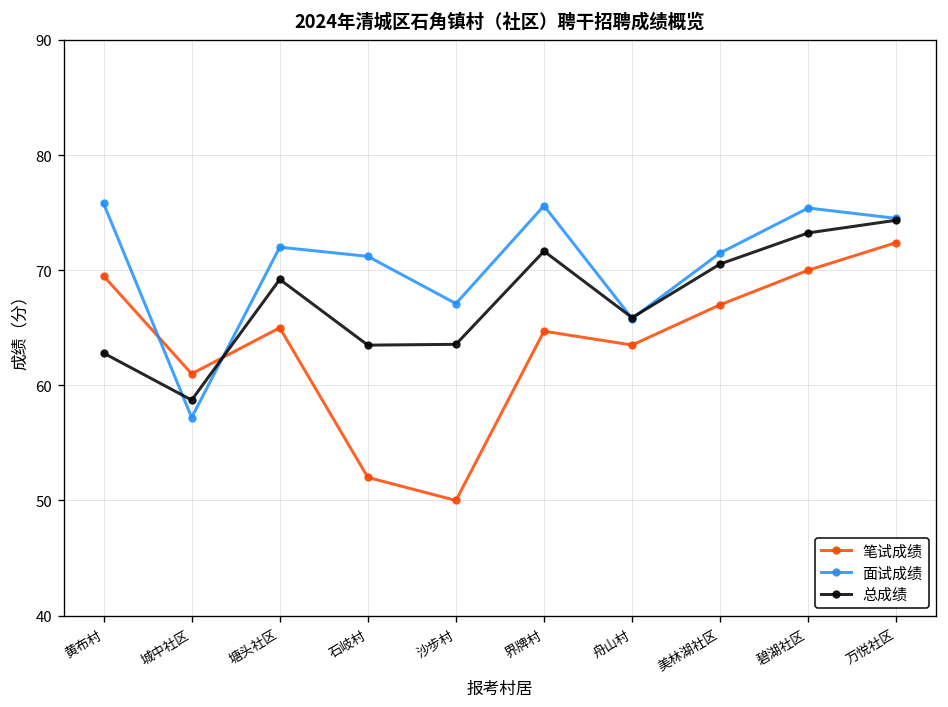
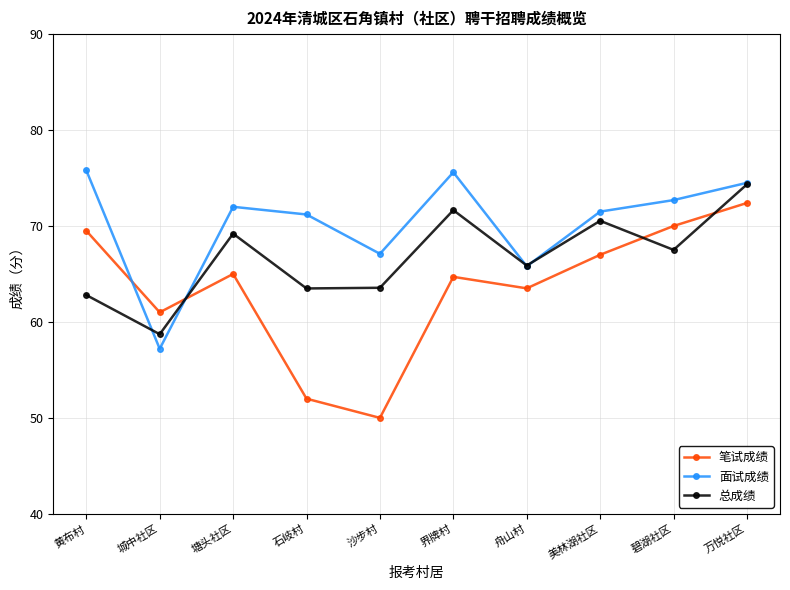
  {
    "笔试成绩": {
      "黄布村": 70,
      "城中社区": 61,
      "塘头社区": 65,
      "石岐村": 52,
      "沙步村": 50,
      "界牌村": 65,
      "舟山村": 64,
      "美林湖社区": 67,
      "碧湖社区": 70,
      "万悦社区": 72
    },
    "面试成绩": {
      "黄布村": 76,
      "城中社区": 57,
      "塘头社区": 72,
      "石岐村": 71,
      "沙步村": 67,
      "界牌村": 76,
      "美林湖社区": 72,
-     "碧湖社区": 75
+     "碧湖社区": 73
    },
    "总成绩": {
      "黄布村": 63,
      "城中社区": 59,
      "塘头社区": 69,
      "石岐村": 63,
      "沙步村": 64,
      "界牌村": 72,
      "美林湖社区": 71,
-     "碧湖社区": 73
+     "碧湖社区": 68
    }
  }
